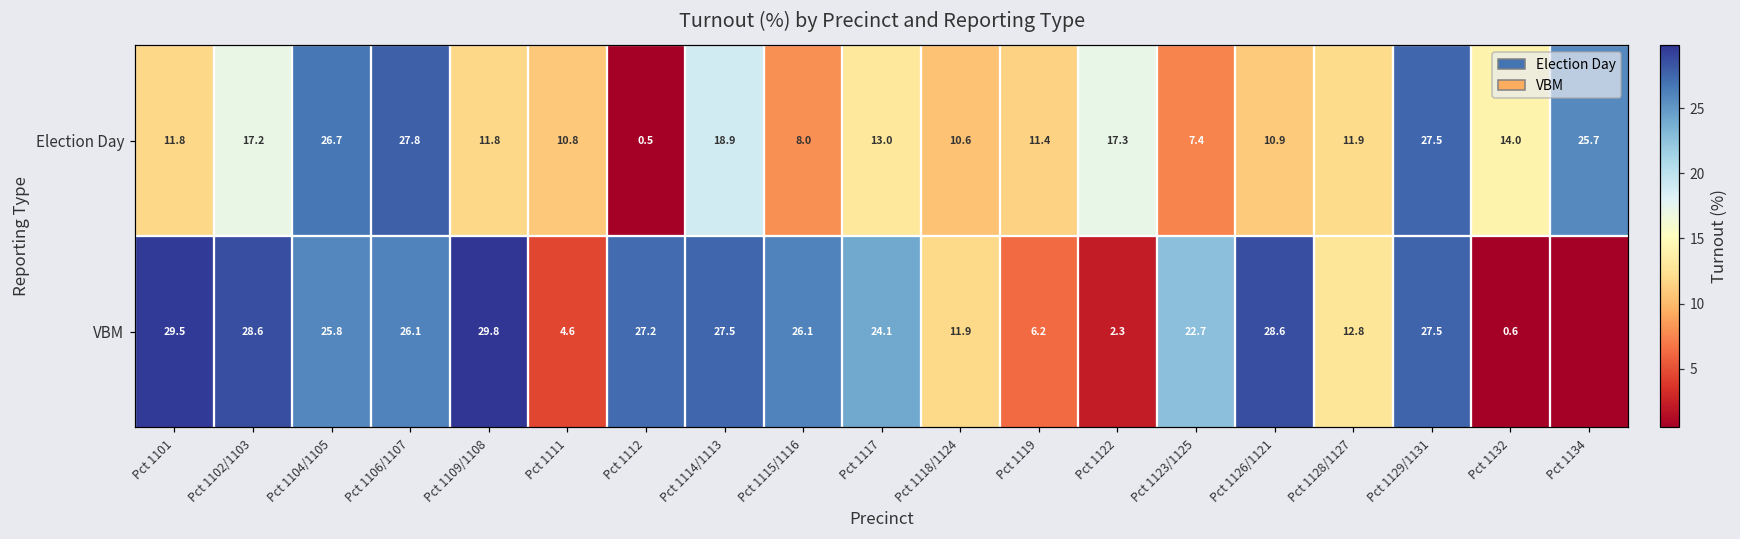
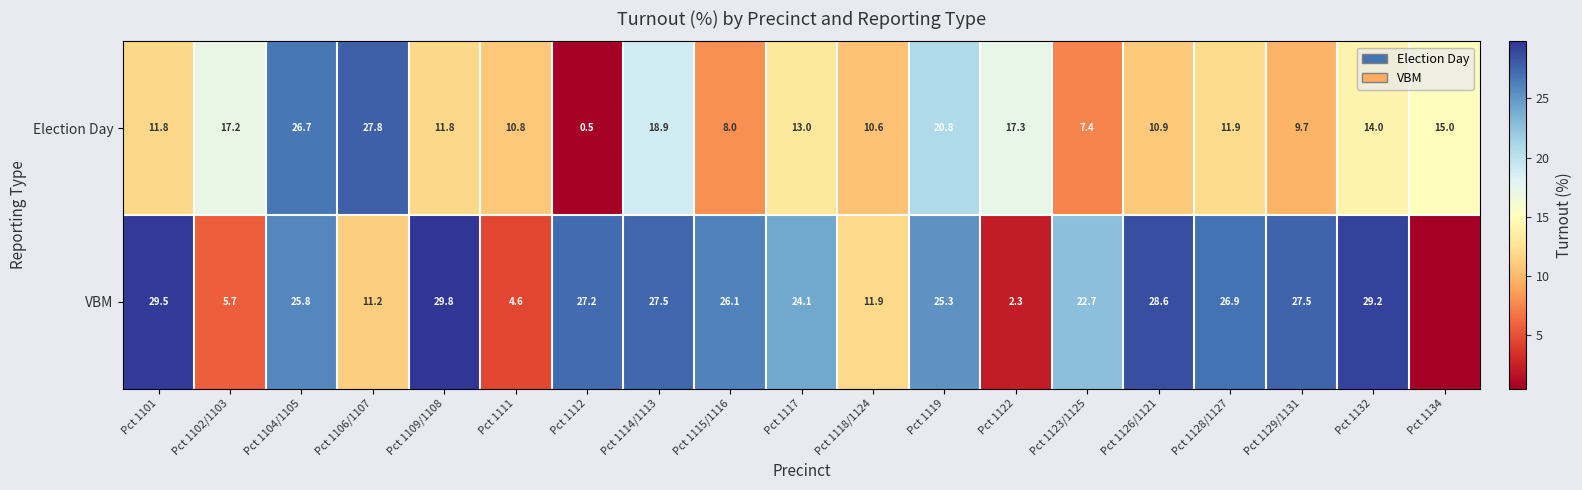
  {
    "Election Day": {
      "Pct 1101": 11.8,
      "Pct 1102/1103": 17.2,
      "Pct 1104/1105": 26.7,
      "Pct 1106/1107": 27.8,
      "Pct 1109/1108": 11.8,
      "Pct 1111": 10.8,
      "Pct 1112": 0.5,
      "Pct 1114/1113": 18.9,
      "Pct 1115/1116": 8.0,
      "Pct 1117": 13.0,
      "Pct 1118/1124": 10.6,
-     "Pct 1119": 11.4,
+     "Pct 1119": 20.8,
      "Pct 1122": 17.3,
      "Pct 1123/1125": 7.4,
      "Pct 1126/1121": 10.9,
      "Pct 1128/1127": 11.9,
-     "Pct 1129/1131": 27.5,
+     "Pct 1129/1131": 9.7,
      "Pct 1132": 14.0,
-     "Pct 1134": 25.7
+     "Pct 1134": 15.0
    },
    "VBM": {
      "Pct 1101": 29.5,
-     "Pct 1102/1103": 28.6,
+     "Pct 1102/1103": 5.7,
      "Pct 1104/1105": 25.8,
-     "Pct 1106/1107": 26.1,
+     "Pct 1106/1107": 11.2,
      "Pct 1109/1108": 29.8,
      "Pct 1111": 4.6,
      "Pct 1112": 27.2,
      "Pct 1114/1113": 27.5,
      "Pct 1115/1116": 26.1,
      "Pct 1117": 24.1,
      "Pct 1118/1124": 11.9,
-     "Pct 1119": 6.2,
+     "Pct 1119": 25.3,
      "Pct 1122": 2.3,
      "Pct 1123/1125": 22.7,
      "Pct 1126/1121": 28.6,
-     "Pct 1128/1127": 12.8,
+     "Pct 1128/1127": 26.9,
      "Pct 1129/1131": 27.5,
-     "Pct 1132": 0.6
+     "Pct 1132": 29.2
    }
  }
